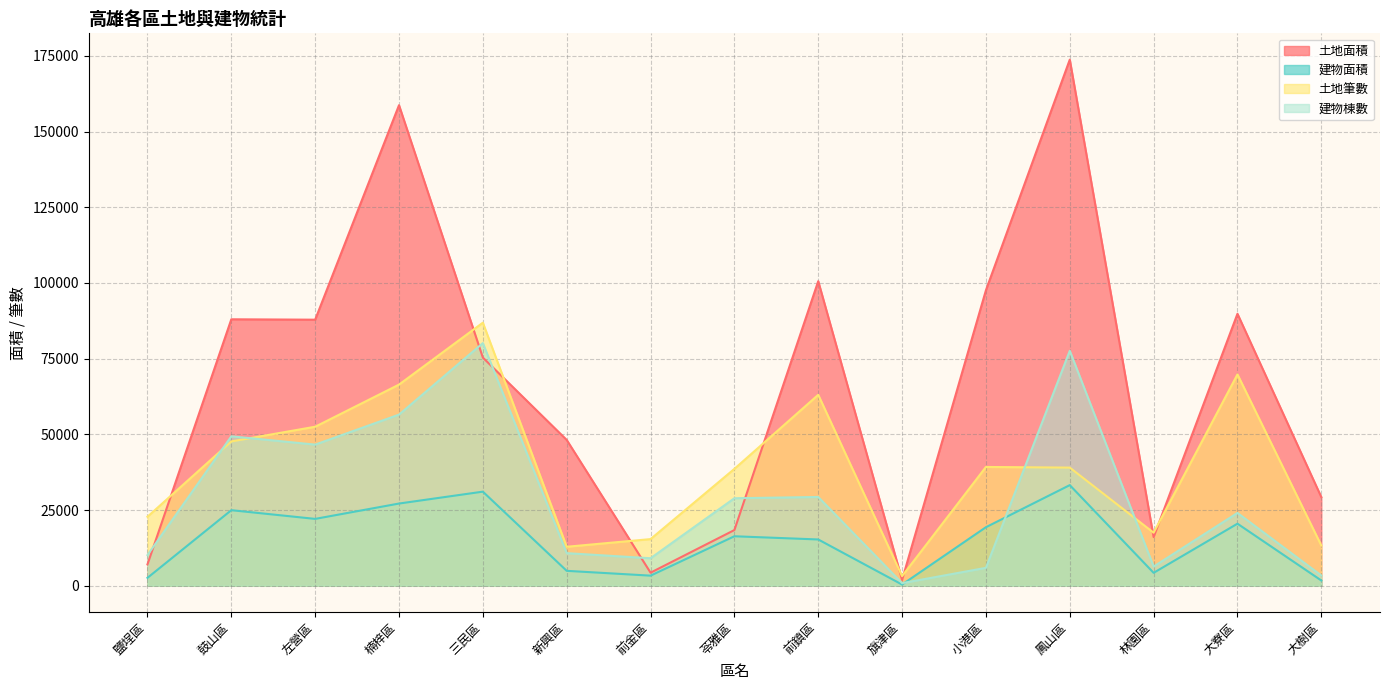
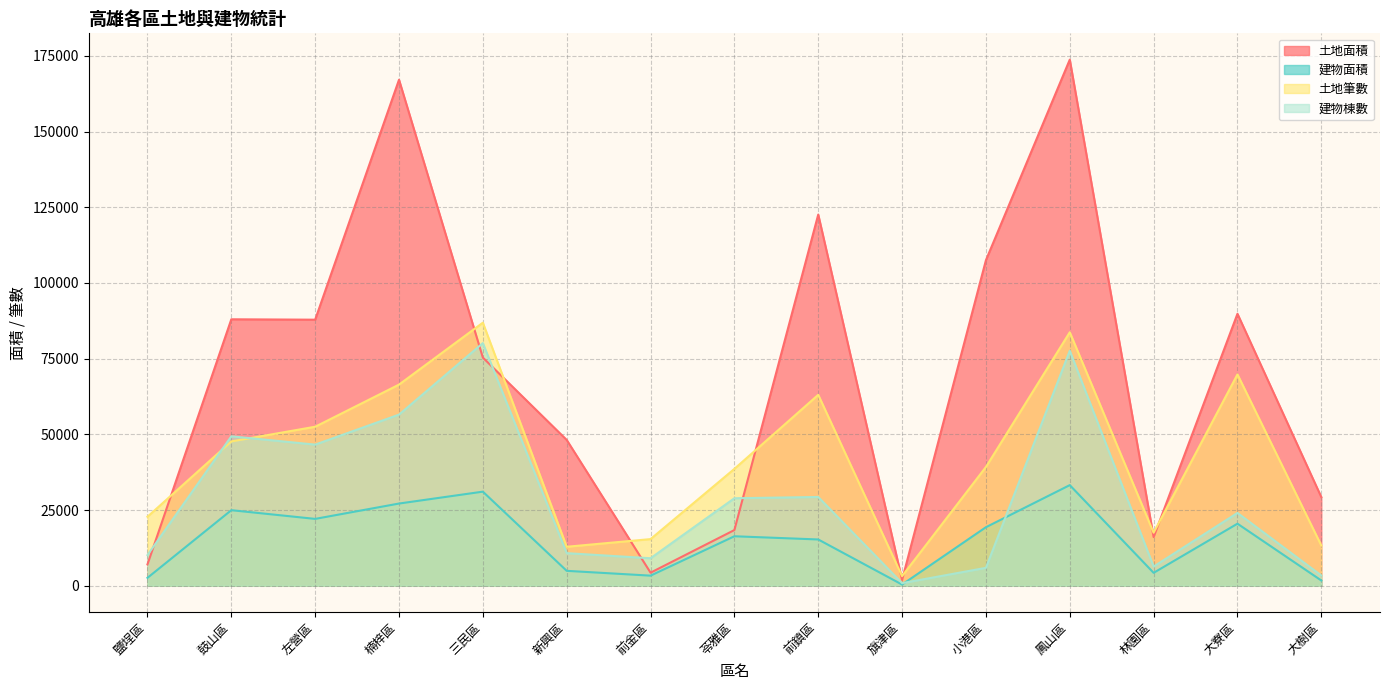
  {
    "土地面積": {
      "鹽埕區": 7000,
      "鼓山區": 88000,
      "左營區": 88000,
-     "楠梓區": 159000,
+     "楠梓區": 167000,
      "三民區": 75000,
      "新興區": 48000,
      "前金區": 4000,
      "苓雅區": 18000,
-     "前鎮區": 101000,
+     "前鎮區": 123000,
      "旗津區": 2000,
-     "小港區": 98000,
+     "小港區": 108000,
      "鳳山區": 174000,
      "林園區": 16000,
      "大寮區": 90000,
      "大樹區": 29000
    },
    "建物面積": {
      "鹽埕區": 3000,
      "鼓山區": 25000,
      "左營區": 22000,
      "楠梓區": 27000,
      "三民區": 31000,
      "新興區": 5000,
      "前金區": 3000,
      "苓雅區": 16000,
      "前鎮區": 15000,
      "小港區": 19000,
      "鳳山區": 33000,
      "林園區": 4000,
      "大寮區": 20000,
      "大樹區": 2000
    },
    "土地筆數": {
      "鹽埕區": 23000,
      "鼓山區": 48000,
      "左營區": 53000,
      "楠梓區": 66000,
      "三民區": 87000,
      "新興區": 13000,
      "前金區": 15000,
      "苓雅區": 39000,
      "前鎮區": 63000,
      "旗津區": 3000,
      "小港區": 39000,
-     "鳳山區": 39000,
+     "鳳山區": 84000,
      "林園區": 18000,
      "大寮區": 70000,
      "大樹區": 13000
    },
    "建物棟數": {
      "鹽埕區": 10000,
      "鼓山區": 49000,
      "左營區": 47000,
      "楠梓區": 57000,
      "三民區": 80000,
      "新興區": 11000,
      "前金區": 9000,
      "苓雅區": 29000,
      "前鎮區": 29000,
      "小港區": 6000,
      "鳳山區": 78000,
      "林園區": 6000,
      "大寮區": 24000,
      "大樹區": 3000
    }
  }
